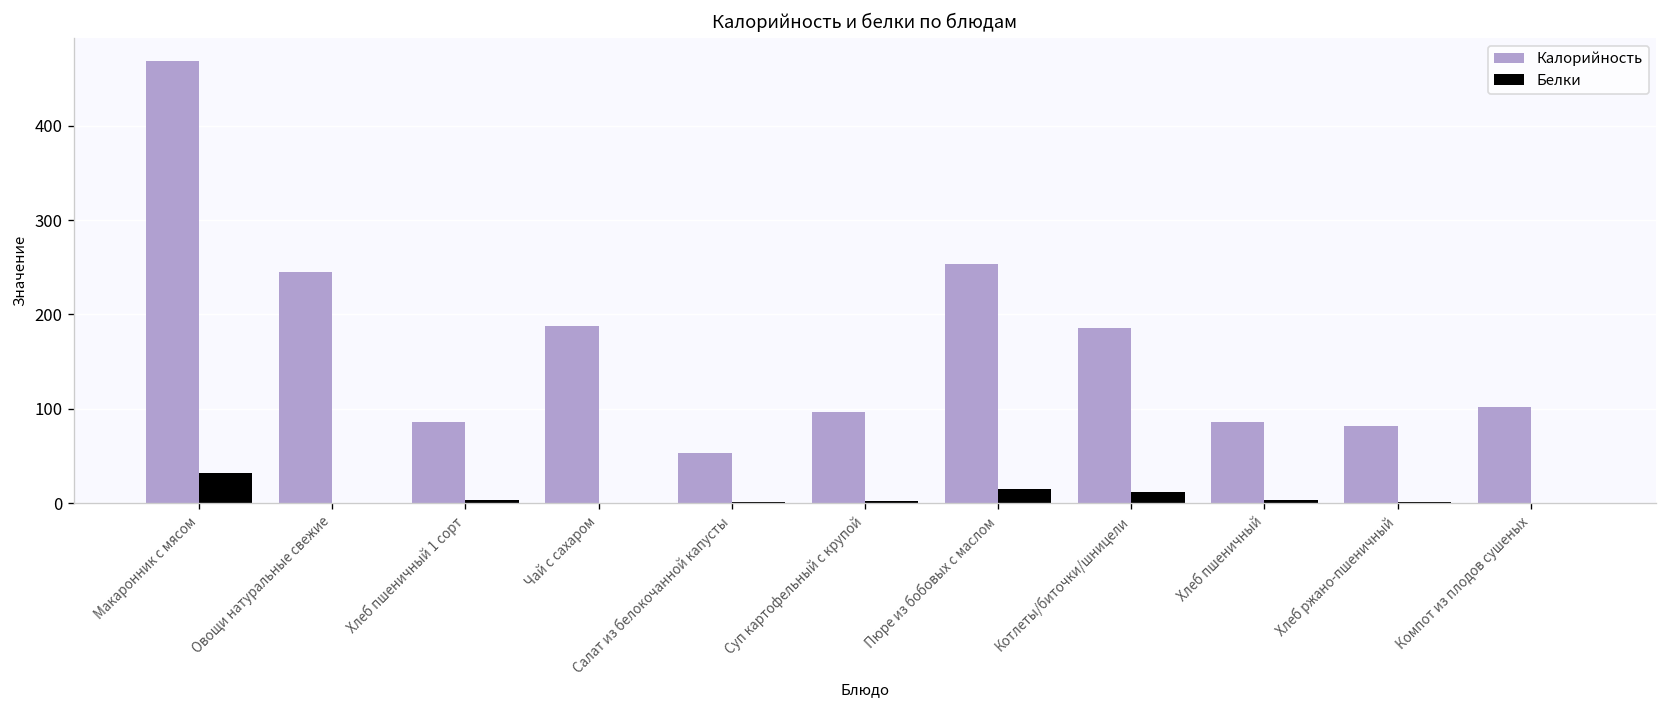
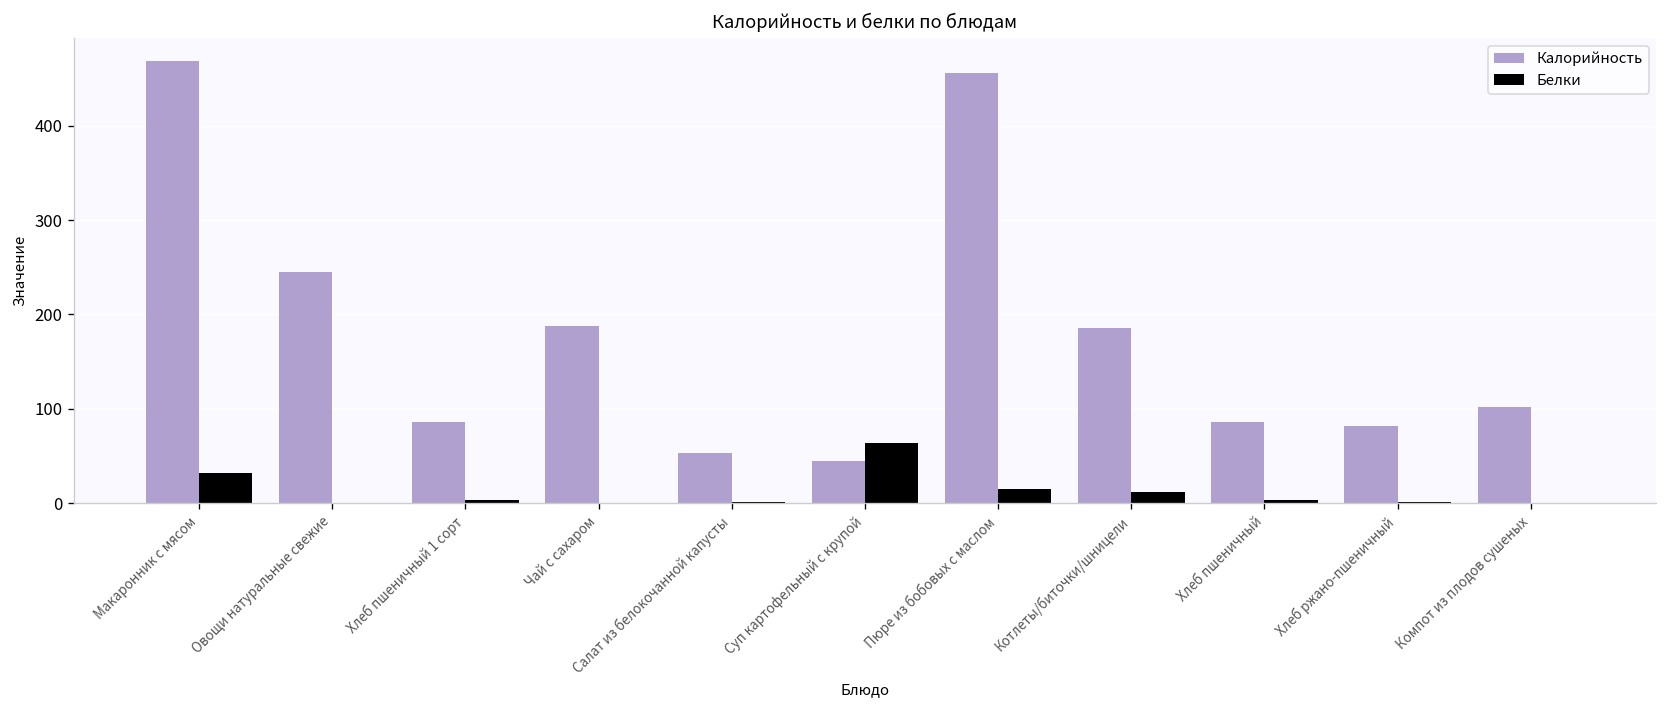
  {
    "Калорийность": {
      "Макаронник с мясом": 470,
      "Овощи натуральные свежие": 240,
      "Хлеб пшеничный 1 сорт": 90,
      "Чай с сахаром": 190,
      "Салат из белокочанной капусты": 50,
-     "Суп картофельный с крупой": 100,
-     "Пюре из бобовых с маслом": 250,
+     "Суп картофельный с крупой": 40,
+     "Пюре из бобовых с маслом": 460,
      "Котлеты/биточки/шницели": 190,
      "Хлеб пшеничный": 90,
      "Хлеб ржано-пшеничный": 80,
      "Компот из плодов сушеных": 100
    },
    "Белки": {
      "Макаронник с мясом": 30,
-     "Суп картофельный с крупой": 0,
+     "Суп картофельный с крупой": 60,
      "Пюре из бобовых с маслом": 20,
      "Котлеты/биточки/шницели": 10
    }
  }
